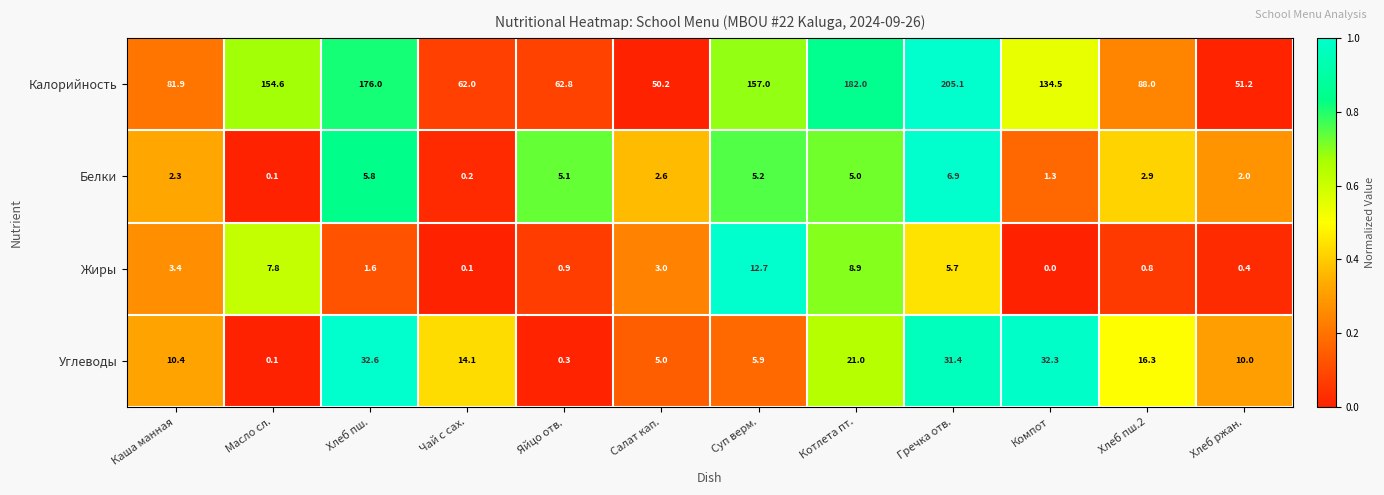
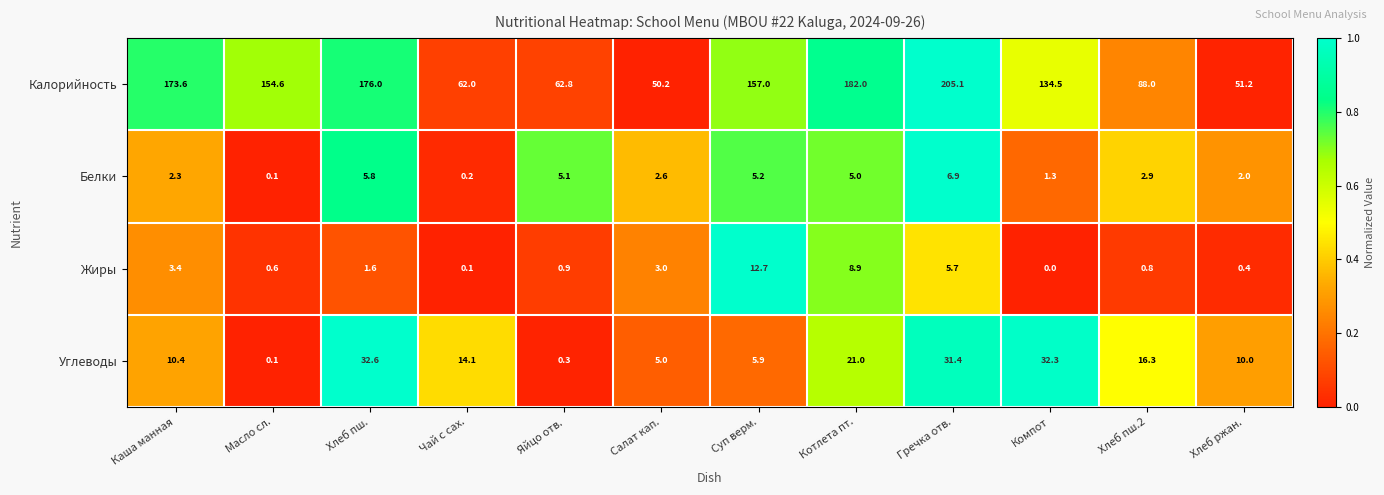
  {
    "Калорийность": {
-     "Каша манная": 81.9,
+     "Каша манная": 173.6,
      "Масло сл.": 154.6,
      "Хлеб пш.": 176.0,
      "Чай с сах.": 62.0,
      "Яйцо отв.": 62.8,
      "Салат кап.": 50.2,
      "Суп верм.": 157.0,
      "Котлета пт.": 182.0,
      "Гречка отв.": 205.1,
      "Компот": 134.5,
      "Хлеб пш.2": 88.0,
      "Хлеб ржан.": 51.2
    },
    "Белки": {
      "Каша манная": 2.3,
      "Масло сл.": 0.1,
      "Хлеб пш.": 5.8,
      "Чай с сах.": 0.2,
      "Яйцо отв.": 5.1,
      "Салат кап.": 2.6,
      "Суп верм.": 5.2,
      "Котлета пт.": 5.0,
      "Гречка отв.": 6.9,
      "Компот": 1.3,
      "Хлеб пш.2": 2.9,
      "Хлеб ржан.": 2.0
    },
    "Жиры": {
      "Каша манная": 3.4,
-     "Масло сл.": 7.8,
+     "Масло сл.": 0.6,
      "Хлеб пш.": 1.6,
      "Чай с сах.": 0.1,
      "Яйцо отв.": 0.9,
      "Салат кап.": 3.0,
      "Суп верм.": 12.7,
      "Котлета пт.": 8.9,
      "Гречка отв.": 5.7,
      "Компот": 0.0,
      "Хлеб пш.2": 0.8,
      "Хлеб ржан.": 0.4
    },
    "Углеводы": {
      "Каша манная": 10.4,
      "Масло сл.": 0.1,
      "Хлеб пш.": 32.6,
      "Чай с сах.": 14.1,
      "Яйцо отв.": 0.3,
      "Салат кап.": 5.0,
      "Суп верм.": 5.9,
      "Котлета пт.": 21.0,
      "Гречка отв.": 31.4,
      "Компот": 32.3,
      "Хлеб пш.2": 16.3,
      "Хлеб ржан.": 10.0
    }
  }
